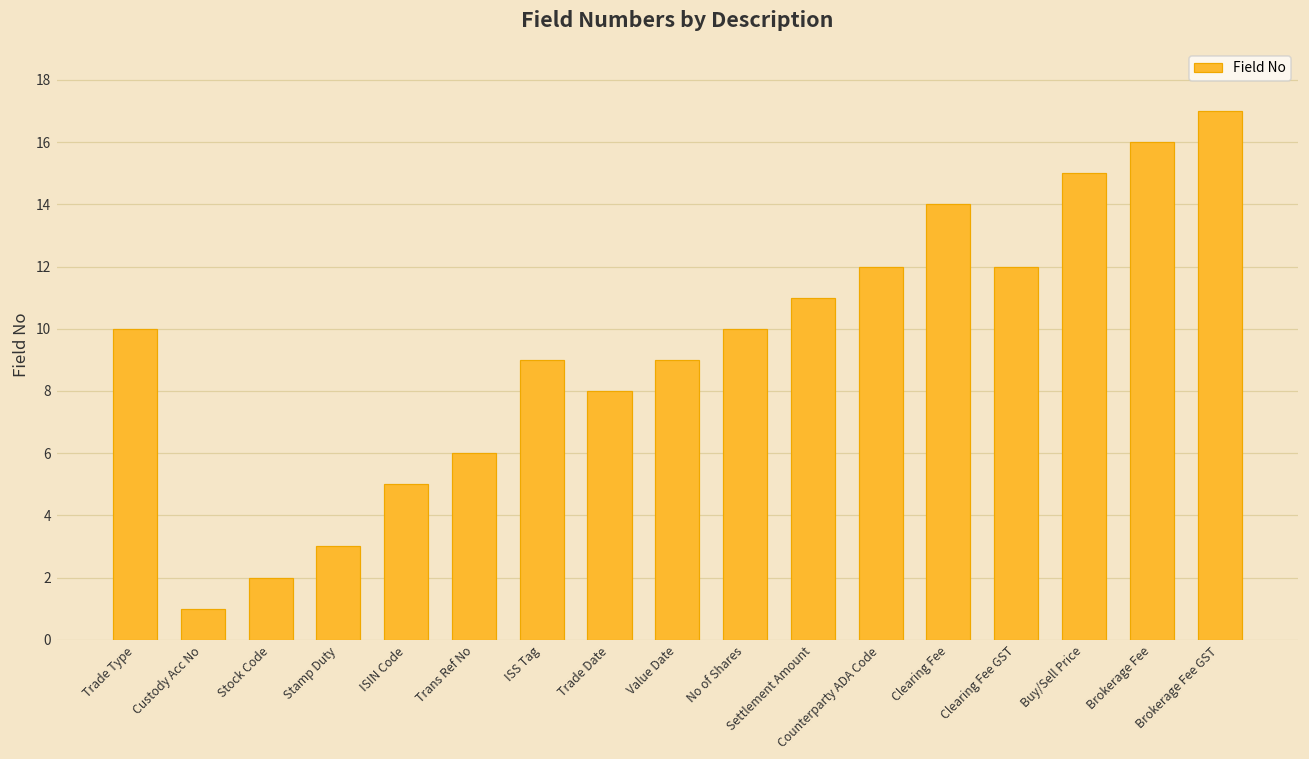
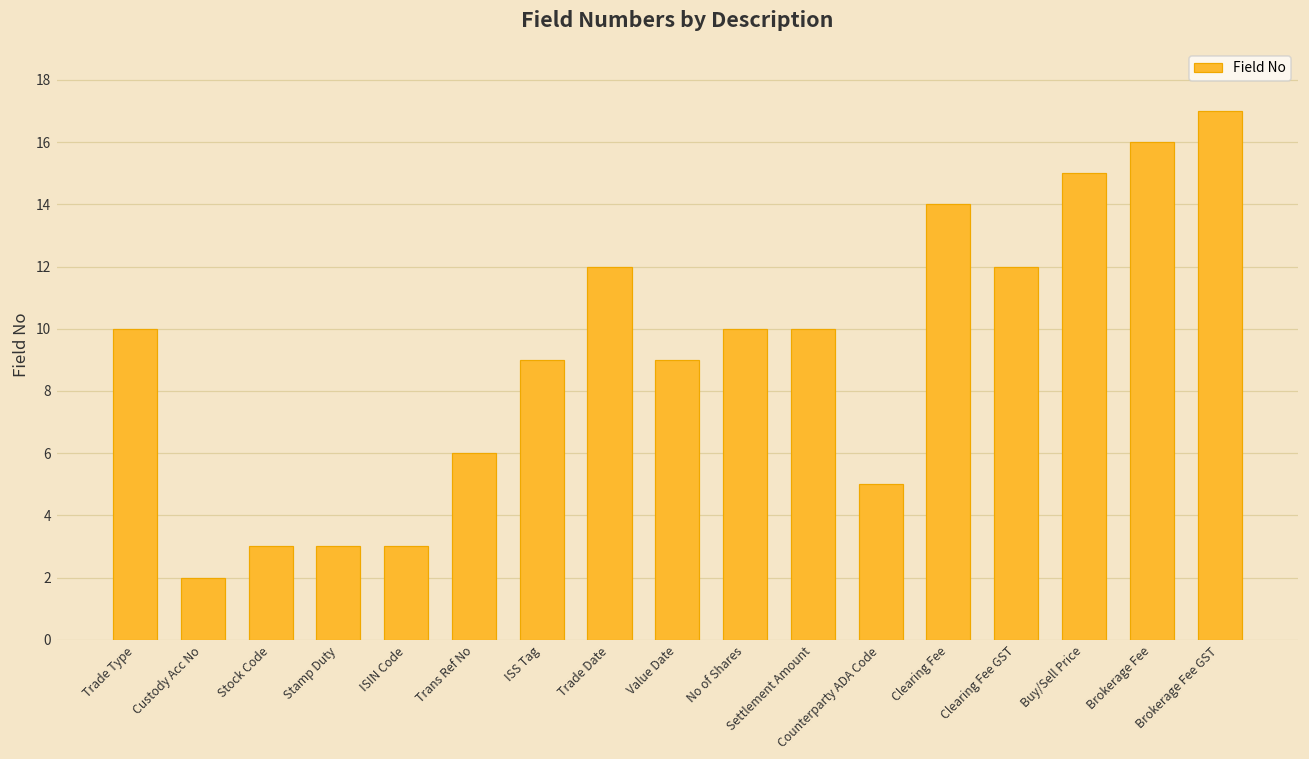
  {
    "Trade Type": 10,
-   "Custody Acc No": 1,
-   "Stock Code": 2,
+   "Custody Acc No": 2,
+   "Stock Code": 3,
    "Stamp Duty": 3,
-   "ISIN Code": 5,
+   "ISIN Code": 3,
    "Trans Ref No": 6,
    "ISS Tag": 9,
-   "Trade Date": 8,
+   "Trade Date": 12,
    "Value Date": 9,
    "No of Shares": 10,
-   "Settlement Amount": 11,
-   "Counterparty ADA Code": 12,
+   "Settlement Amount": 10,
+   "Counterparty ADA Code": 5,
    "Clearing Fee": 14,
    "Clearing Fee GST": 12,
    "Buy/Sell Price": 15,
    "Brokerage Fee": 16,
    "Brokerage Fee GST": 17
  }
